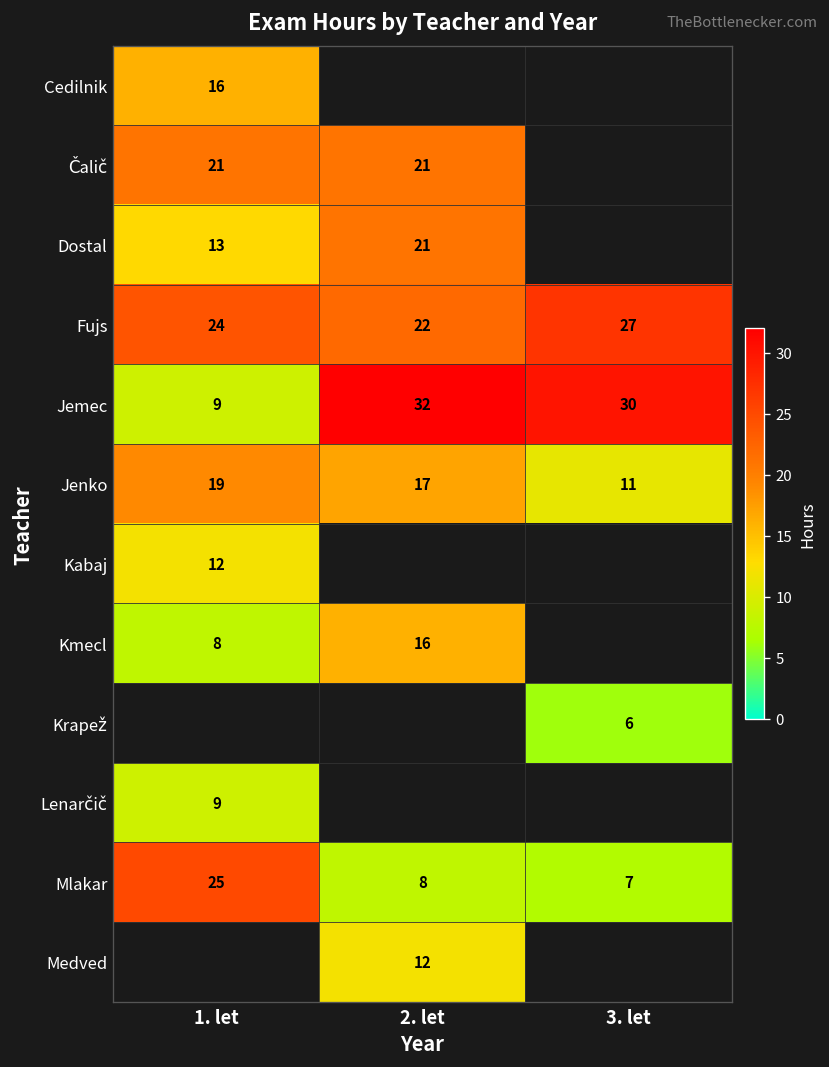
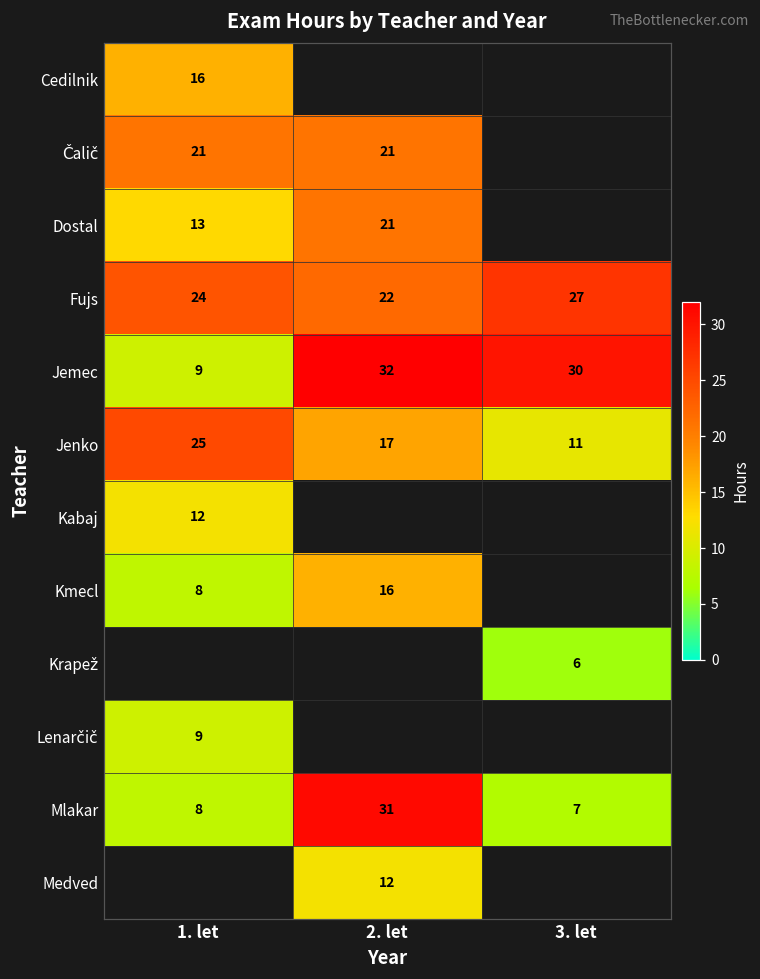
  {
    "Cedilnik": {
      "1. let": 16
    },
    "Čalič": {
      "1. let": 21,
      "2. let": 21
    },
    "Dostal": {
      "1. let": 13,
      "2. let": 21
    },
    "Fujs": {
      "1. let": 24,
      "2. let": 22,
      "3. let": 27
    },
    "Jemec": {
      "1. let": 9,
      "2. let": 32,
      "3. let": 30
    },
    "Jenko": {
-     "1. let": 19,
+     "1. let": 25,
      "2. let": 17,
      "3. let": 11
    },
    "Kabaj": {
      "1. let": 12
    },
    "Kmecl": {
      "1. let": 8,
      "2. let": 16
    },
    "Krapež": {
      "3. let": 6
    },
    "Lenarčič": {
      "1. let": 9
    },
    "Mlakar": {
-     "1. let": 25,
-     "2. let": 8,
+     "1. let": 8,
+     "2. let": 31,
      "3. let": 7
    },
    "Medved": {
      "2. let": 12
    }
  }
